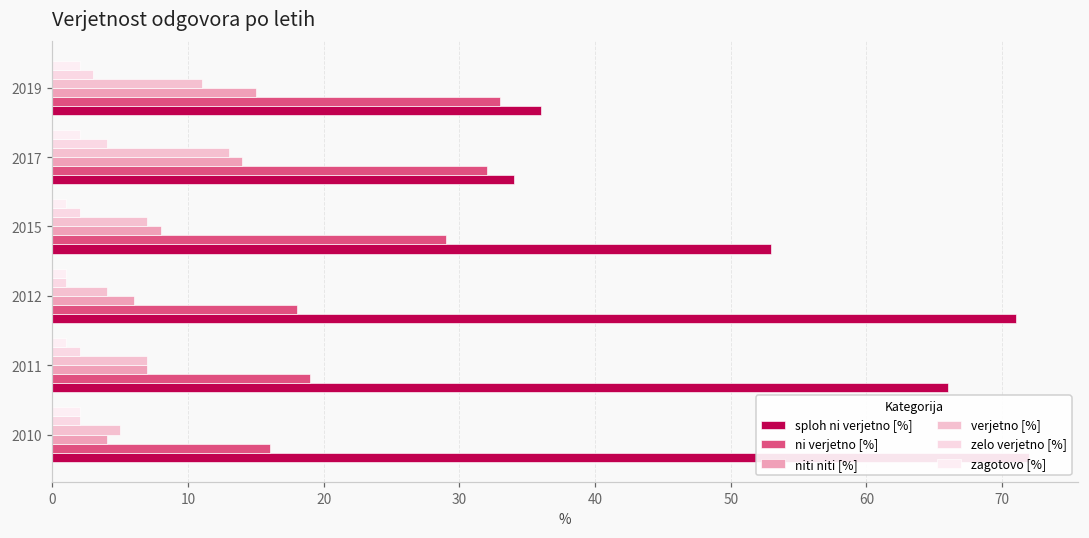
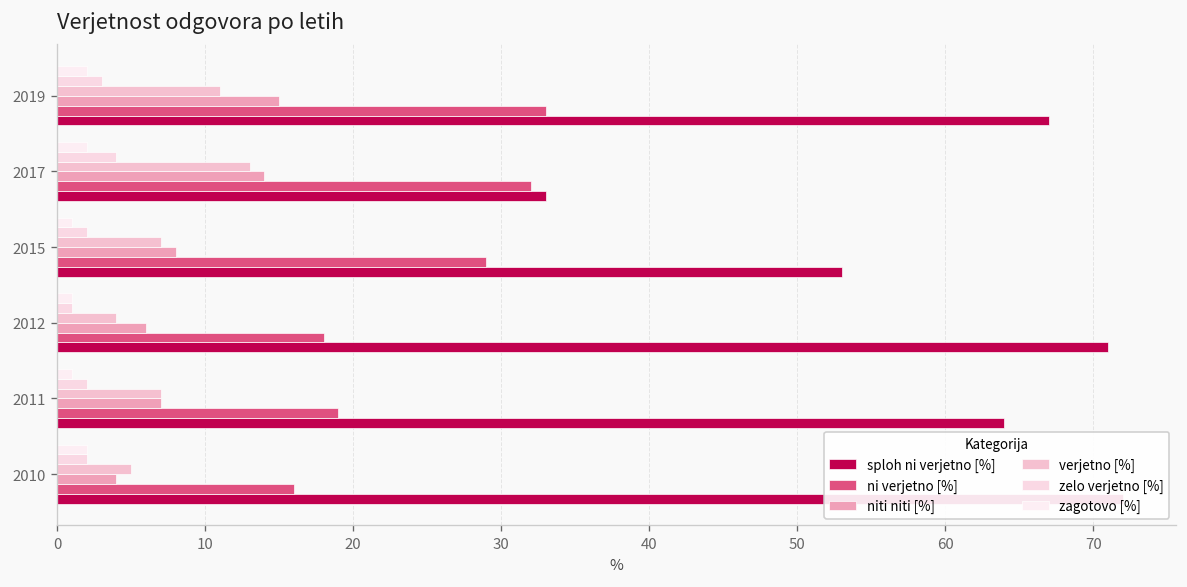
  {
    "sploh ni verjetno [%]": {
-     "2019": 36,
-     "2017": 34,
+     "2019": 67,
+     "2017": 33,
      "2015": 53,
      "2012": 71,
-     "2011": 66
+     "2011": 64
    },
    "ni verjetno [%]": {
      "2019": 33,
      "2017": 32,
      "2015": 29,
      "2012": 18,
      "2011": 19,
      "2010": 16
    }
  }
